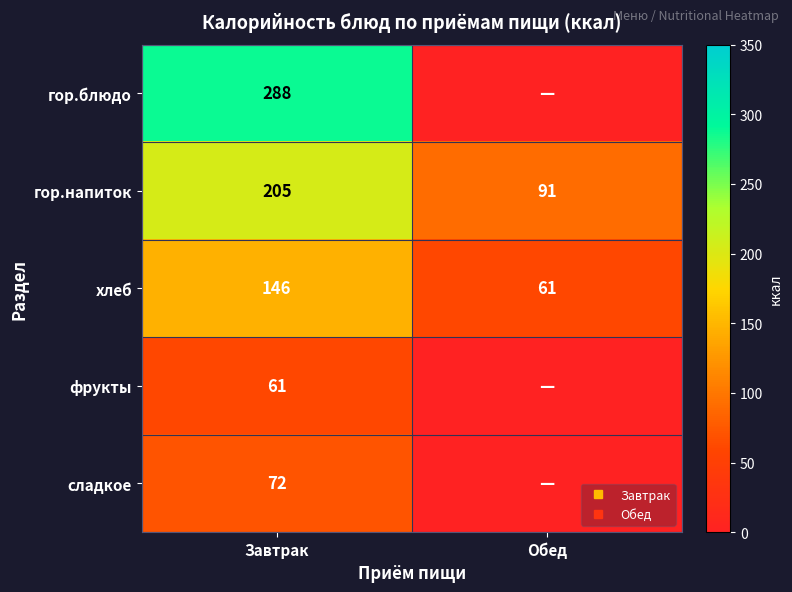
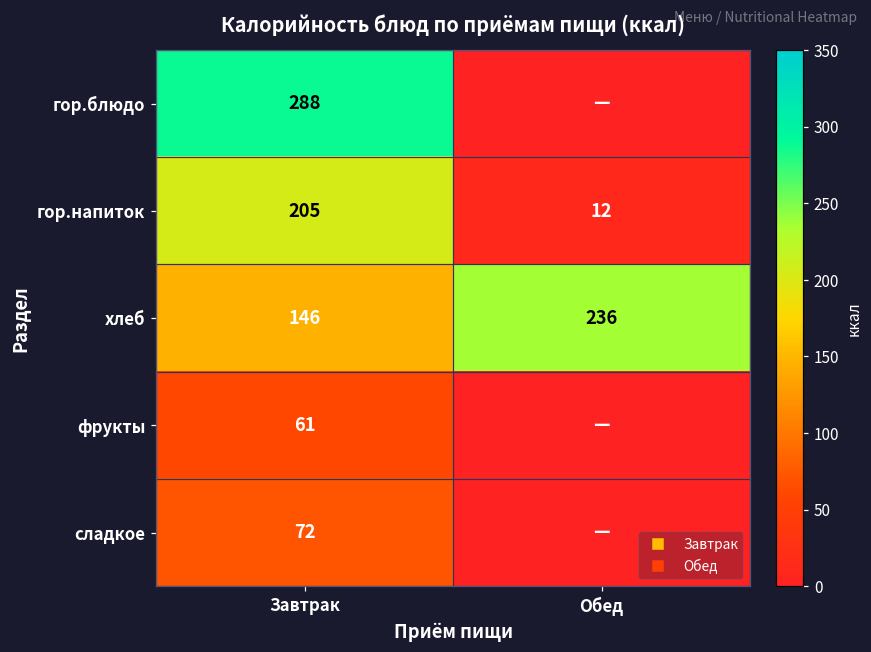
  {
    "гор.блюдо": {
      "Завтрак": 288
    },
    "гор.напиток": {
      "Завтрак": 205,
-     "Обед": 91
+     "Обед": 12
    },
    "хлеб": {
      "Завтрак": 146,
-     "Обед": 61
+     "Обед": 236
    },
    "фрукты": {
      "Завтрак": 61
    },
    "сладкое": {
      "Завтрак": 72
    }
  }
